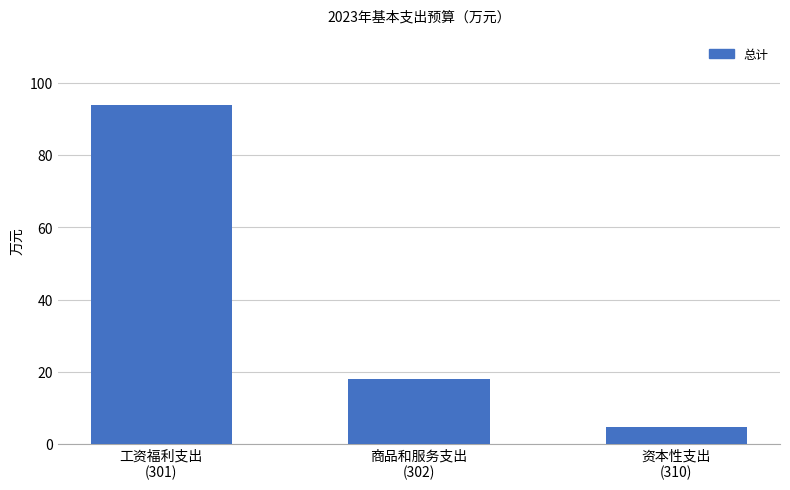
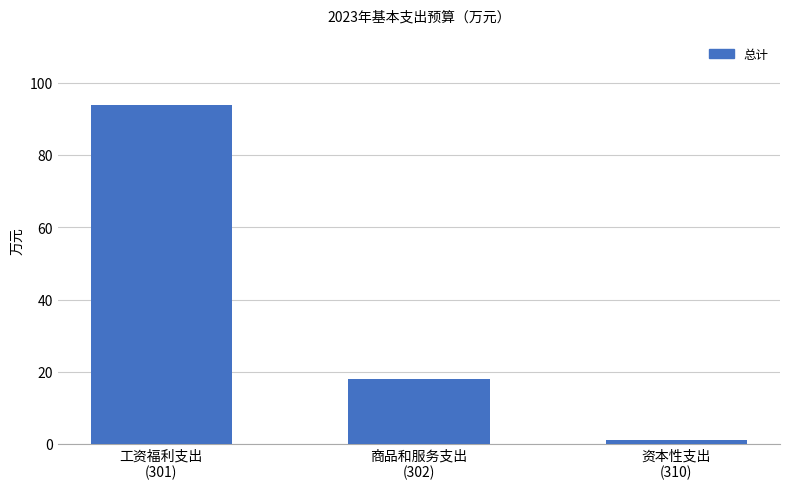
  {
    "工资福利支出 (301)": 94,
    "商品和服务支出 (302)": 18,
-   "资本性支出 (310)": 5
+   "资本性支出 (310)": 1
  }
